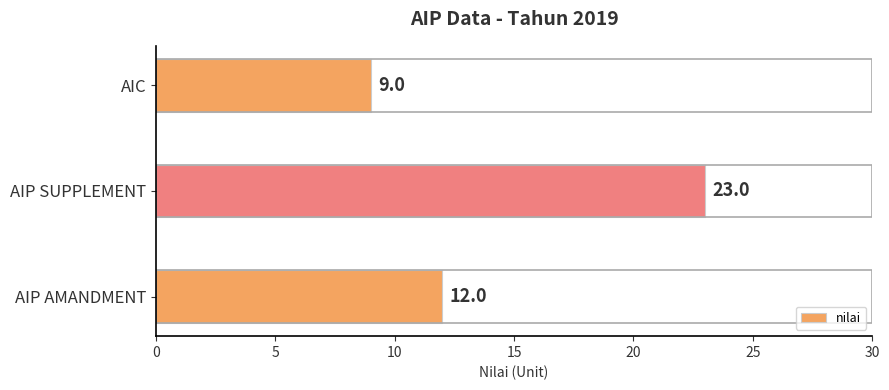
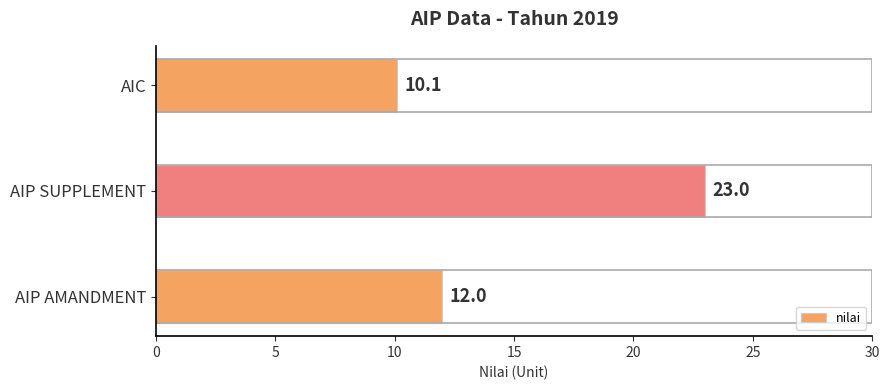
  {
-   "AIC": 9.0,
+   "AIC": 10.1,
    "AIP SUPPLEMENT": 23.0,
    "AIP AMANDMENT": 12.0
  }
